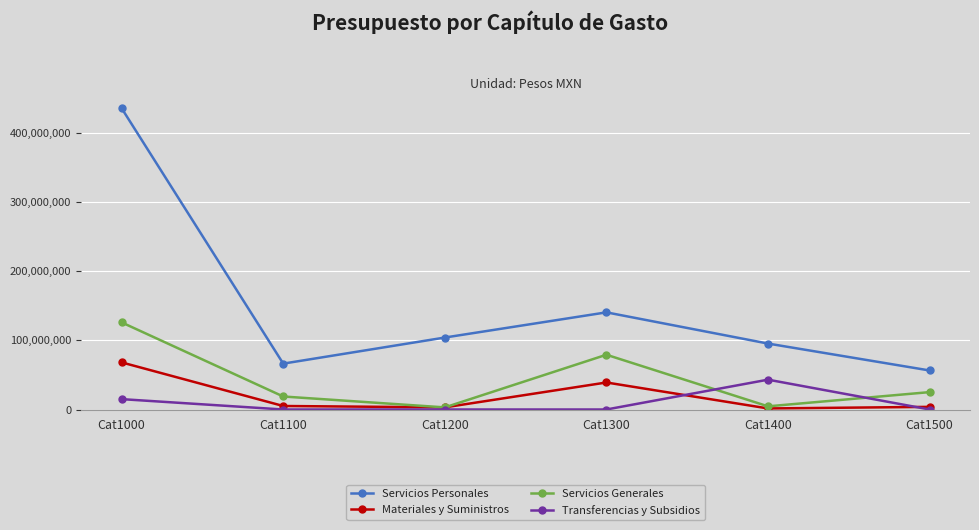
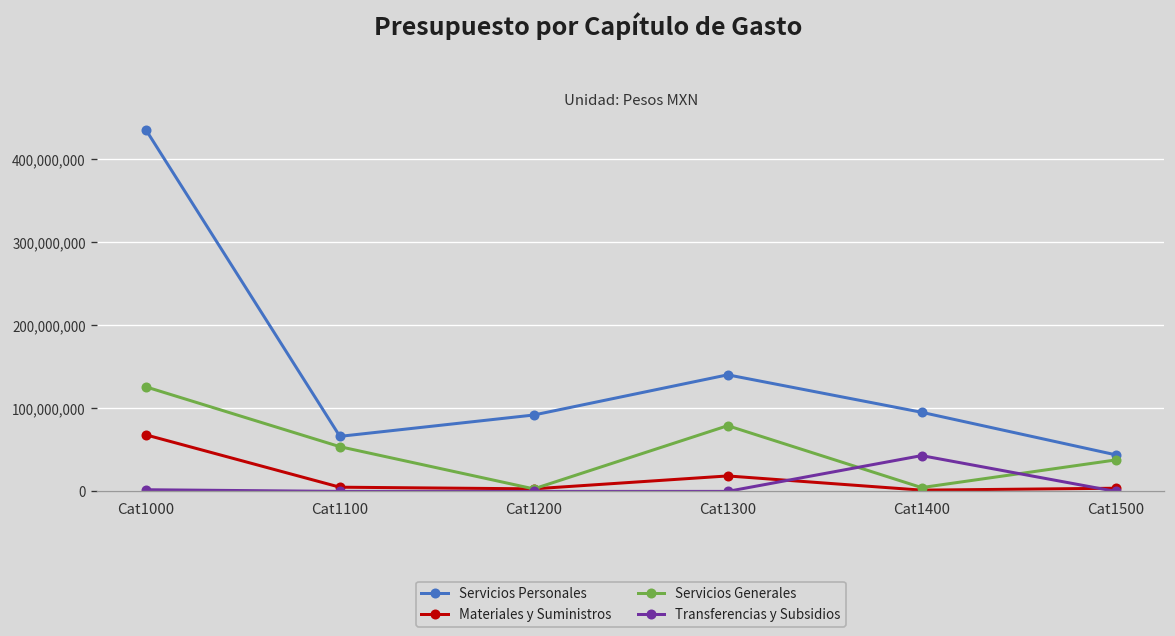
  {
    "Servicios Personales": {
      "Cat1000": "440,000,000",
      "Cat1100": "70,000,000",
-     "Cat1200": "100,000,000",
+     "Cat1200": "90,000,000",
      "Cat1300": "140,000,000",
      "Cat1400": "100,000,000",
-     "Cat1500": "60,000,000"
+     "Cat1500": "40,000,000"
    },
    "Materiales y Suministros": {
      "Cat1000": "70,000,000",
      "Cat1100": "10,000,000",
-     "Cat1300": "40,000,000",
+     "Cat1300": "20,000,000",
      "Cat1500": "0"
    },
    "Servicios Generales": {
      "Cat1000": "130,000,000",
-     "Cat1100": "20,000,000",
+     "Cat1100": "50,000,000",
      "Cat1300": "80,000,000",
-     "Cat1500": "30,000,000"
+     "Cat1500": "40,000,000"
    },
    "Transferencias y Subsidios": {
-     "Cat1000": "10,000,000",
+     "Cat1000": "0",
      "Cat1100": "0",
      "Cat1300": "0",
      "Cat1400": "40,000,000",
      "Cat1500": "0"
    }
  }
